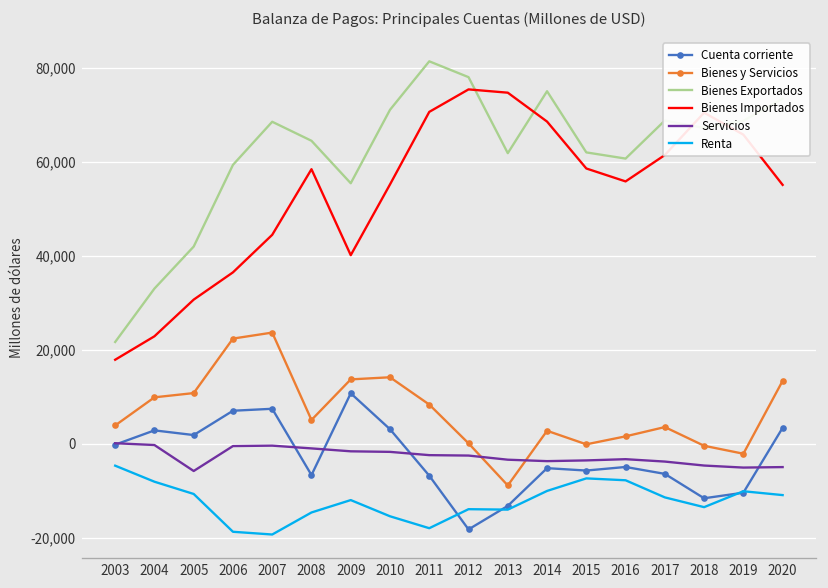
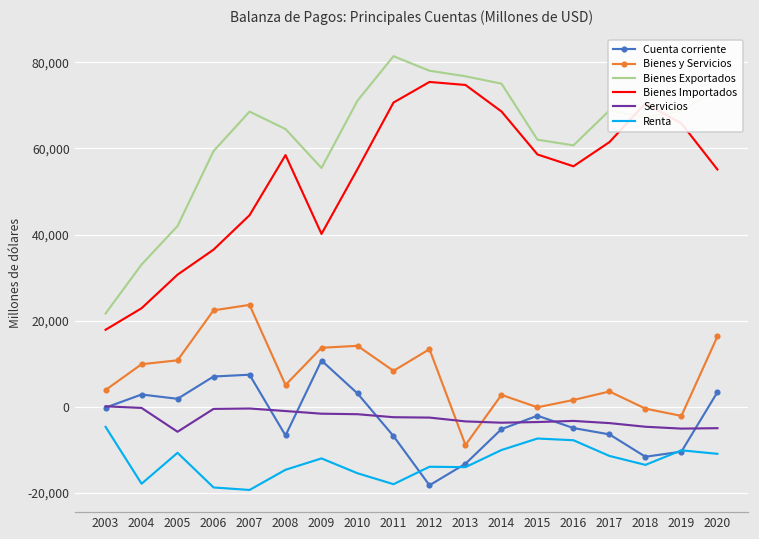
  {
    "Cuenta corriente": {
      "2004": "3,000",
      "2005": "2,000",
      "2006": "7,000",
      "2007": "7,000",
      "2008": "-7,000",
      "2009": "11,000",
      "2010": "3,000",
      "2011": "-7,000",
      "2012": "-18,000",
      "2013": "-13,000",
      "2014": "-5,000",
-     "2015": "-6,000",
+     "2015": "-2,000",
      "2016": "-5,000",
      "2017": "-6,000",
      "2018": "-12,000",
      "2020": "3,000"
    },
    "Bienes y Servicios": {
      "2003": "4,000",
      "2004": "10,000",
      "2005": "11,000",
      "2006": "22,000",
      "2007": "24,000",
      "2008": "5,000",
      "2009": "14,000",
      "2010": "14,000",
      "2011": "8,000",
-     "2012": "0",
+     "2012": "13,000",
      "2013": "-9,000",
      "2014": "3,000",
      "2015": "0",
      "2016": "2,000",
      "2017": "4,000",
      "2018": "0",
      "2019": "-2,000",
-     "2020": "13,000"
+     "2020": "16,000"
    },
    "Bienes Exportados": {
      "2003": "22,000",
      "2004": "33,000",
      "2005": "42,000",
      "2006": "59,000",
      "2007": "69,000",
      "2008": "65,000",
      "2009": "55,000",
      "2010": "71,000",
      "2011": "81,000",
      "2012": "78,000",
-     "2013": "62,000",
+     "2013": "77,000",
      "2014": "75,000",
      "2015": "62,000",
      "2016": "61,000"
    },
    "Bienes Importados": {
      "2003": "18,000",
      "2004": "23,000",
      "2005": "31,000",
      "2006": "36,000",
      "2007": "44,000",
      "2008": "58,000",
      "2009": "40,000",
      "2010": "55,000",
      "2011": "71,000",
      "2012": "75,000",
      "2013": "75,000",
      "2014": "69,000",
      "2015": "59,000",
      "2016": "56,000",
      "2017": "61,000",
      "2020": "55,000"
    },
    "Servicios": {
      "2004": "0",
      "2005": "-6,000",
      "2006": "-1,000",
      "2007": "0",
      "2008": "-1,000",
      "2009": "-2,000",
      "2010": "-2,000",
      "2011": "-2,000",
      "2012": "-3,000",
      "2013": "-3,000",
      "2014": "-4,000",
      "2015": "-4,000",
      "2016": "-3,000",
      "2017": "-4,000",
      "2018": "-5,000",
      "2019": "-5,000",
      "2020": "-5,000"
    },
    "Renta": {
      "2003": "-5,000",
-     "2004": "-8,000",
+     "2004": "-18,000",
      "2005": "-11,000",
      "2006": "-19,000",
      "2007": "-19,000",
      "2008": "-15,000",
      "2009": "-12,000",
      "2010": "-15,000",
      "2011": "-18,000",
      "2012": "-14,000",
      "2013": "-14,000",
      "2014": "-10,000",
      "2015": "-7,000",
      "2016": "-8,000",
      "2017": "-11,000",
      "2018": "-14,000",
      "2020": "-11,000"
    }
  }
